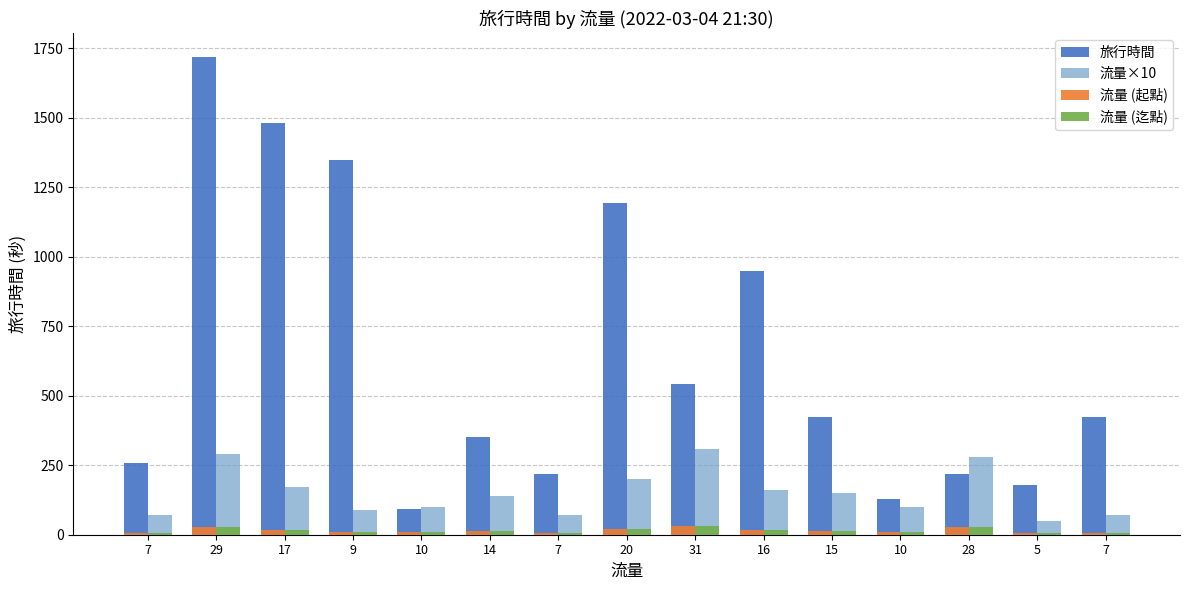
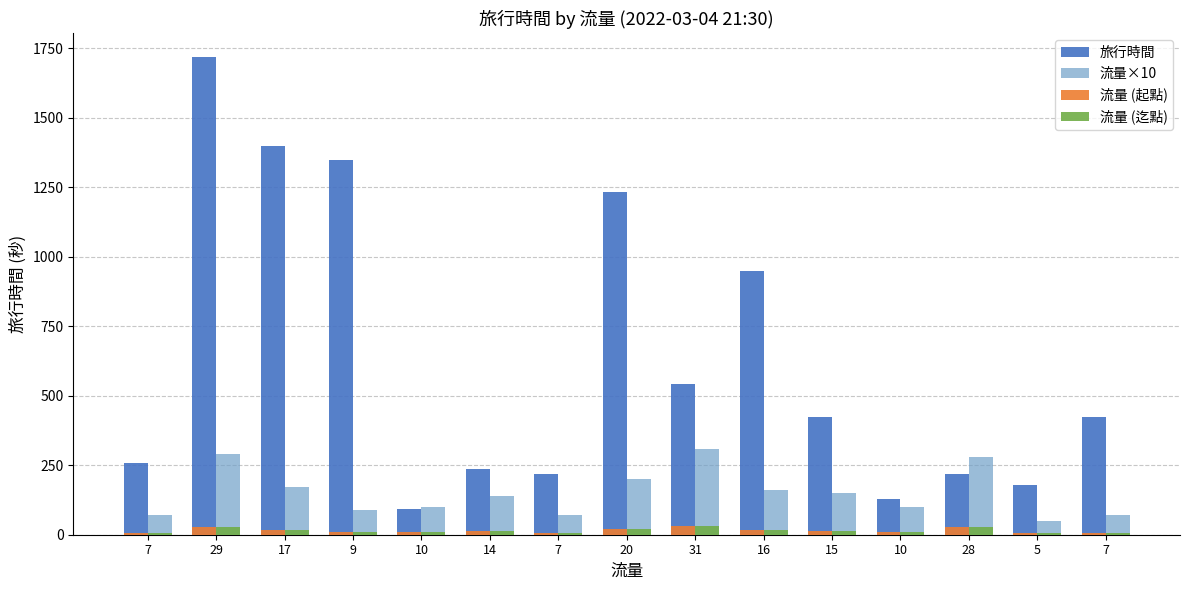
  {
    "旅行時間": {
      "29": 1720,
-     "17": 1480,
+     "17": 1400,
      "9": 1350,
-     "14": 350,
-     "20": 1200,
+     "14": 240,
+     "20": 1230,
      "31": 540,
      "16": 950,
      "15": 420,
      "28": 220,
      "5": 180
    },
    "流量×10": {
      "29": 290,
      "17": 170,
      "9": 90,
      "14": 140,
      "20": 200,
      "31": 310,
      "16": 160,
      "15": 150,
      "28": 280,
      "5": 50
    }
  }
